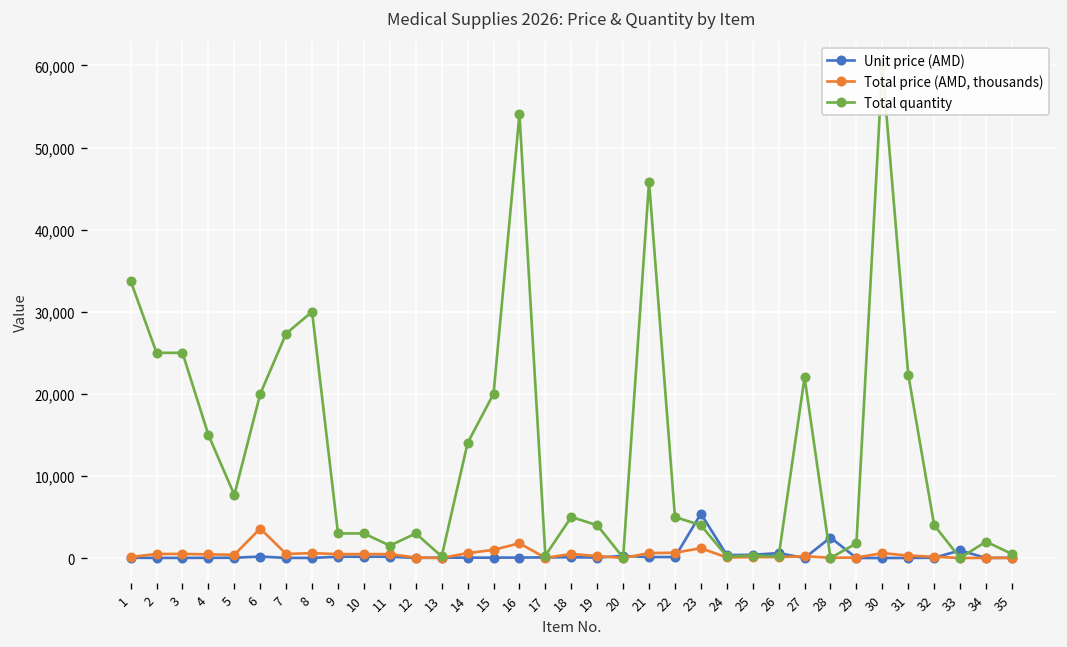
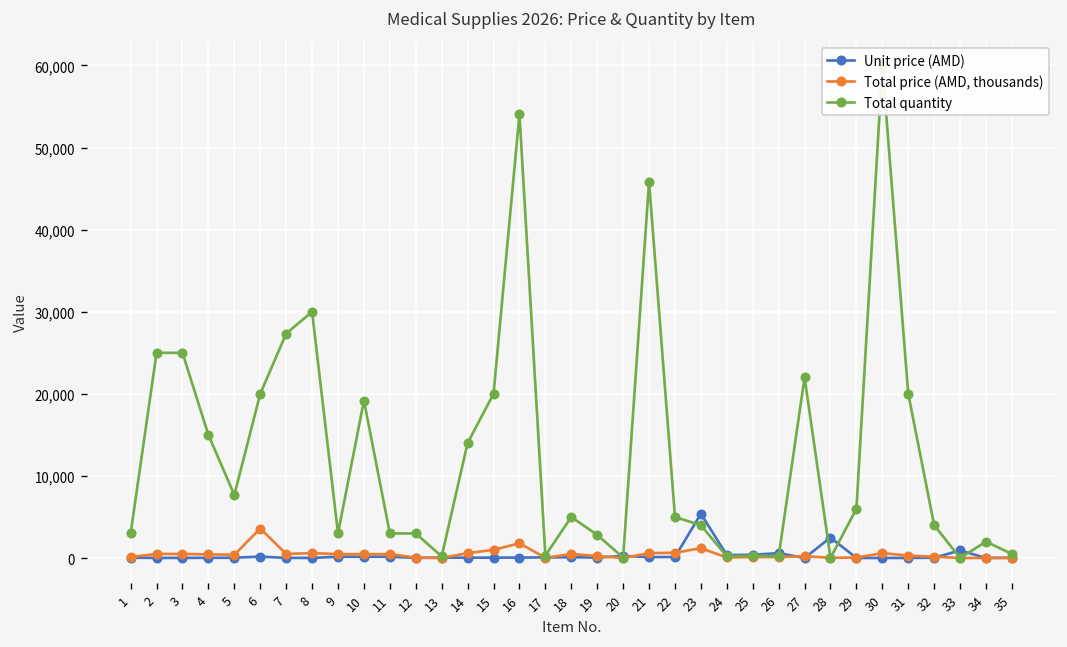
  {
    "Unit price (AMD)": {
      "2": "0",
      "3": "0",
      "4": "0",
      "6": "0",
      "7": "0",
      "8": "0",
      "14": "0",
      "15": "0",
      "16": "0",
      "18": "0",
      "21": "0",
      "22": "0",
      "23": "5,000",
      "26": "1,000",
      "28": "3,000",
      "30": "0",
      "33": "1,000"
    },
    "Total price (AMD, thousands)": {
      "2": "1,000",
      "3": "1,000",
      "4": "0",
      "6": "4,000",
      "7": "1,000",
      "8": "1,000",
      "14": "1,000",
      "15": "1,000",
      "16": "2,000",
      "18": "1,000",
      "21": "1,000",
      "22": "1,000",
      "23": "1,000",
      "30": "1,000"
    },
    "Total quantity": {
-     "1": "34,000",
+     "1": "3,000",
      "2": "25,000",
      "3": "25,000",
      "4": "15,000",
      "5": "8,000",
      "6": "20,000",
      "7": "27,000",
      "8": "30,000",
      "9": "3,000",
-     "10": "3,000",
-     "11": "2,000",
+     "10": "19,000",
+     "11": "3,000",
      "12": "3,000",
      "14": "14,000",
      "15": "20,000",
      "16": "54,000",
      "18": "5,000",
-     "19": "4,000",
+     "19": "3,000",
      "21": "46,000",
      "22": "5,000",
      "23": "4,000",
      "27": "22,000",
-     "29": "2,000",
-     "31": "22,000",
+     "29": "6,000",
+     "31": "20,000",
      "32": "4,000",
      "34": "2,000",
      "35": "1,000"
    }
  }
